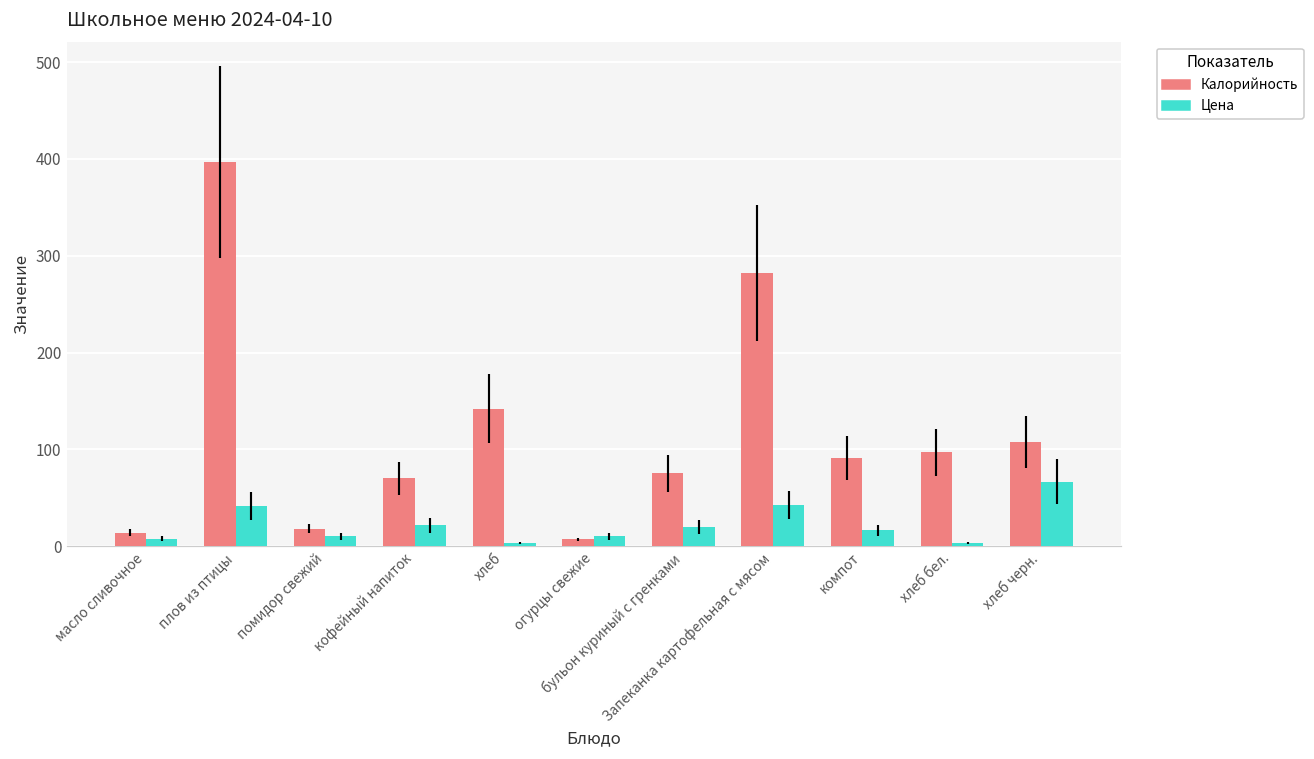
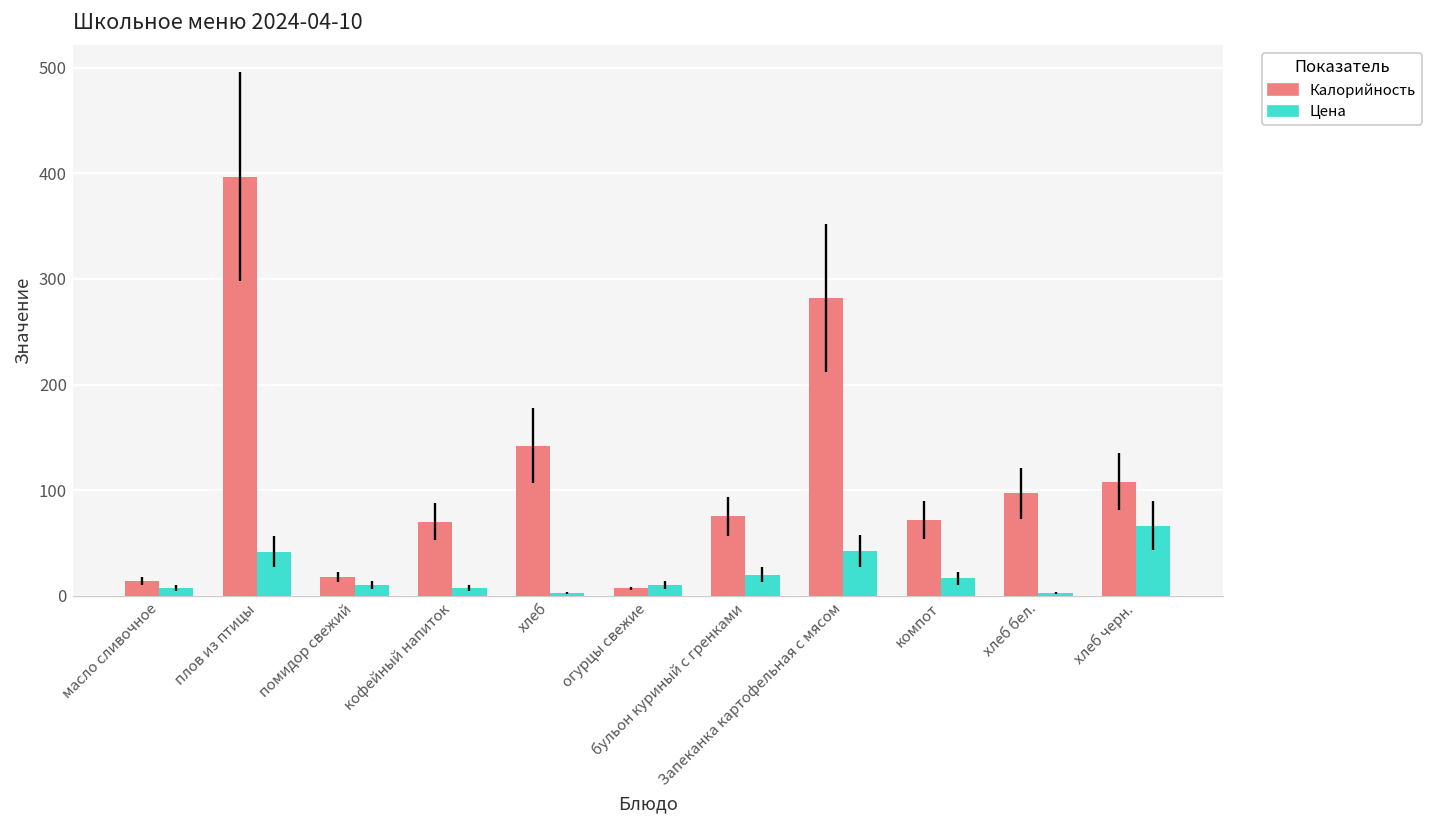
  {
    "Калорийность": {
      "масло сливочное": 10,
      "плов из птицы": 400,
      "помидор свежий": 20,
      "кофейный напиток": 70,
      "хлеб": 140,
      "огурцы свежие": 10,
      "бульон куриный с гренками": 80,
      "Запеканка картофельная с мясом": 280,
-     "компот": 90,
+     "компот": 70,
      "хлеб бел.": 100,
      "хлеб черн.": 110
    },
    "Цена": {
      "масло сливочное": 10,
      "плов из птицы": 40,
      "помидор свежий": 10,
-     "кофейный напиток": 20,
+     "кофейный напиток": 10,
      "хлеб": 0,
      "огурцы свежие": 10,
      "бульон куриный с гренками": 20,
      "Запеканка картофельная с мясом": 40,
      "компот": 20,
      "хлеб бел.": 0,
      "хлеб черн.": 70
    }
  }
